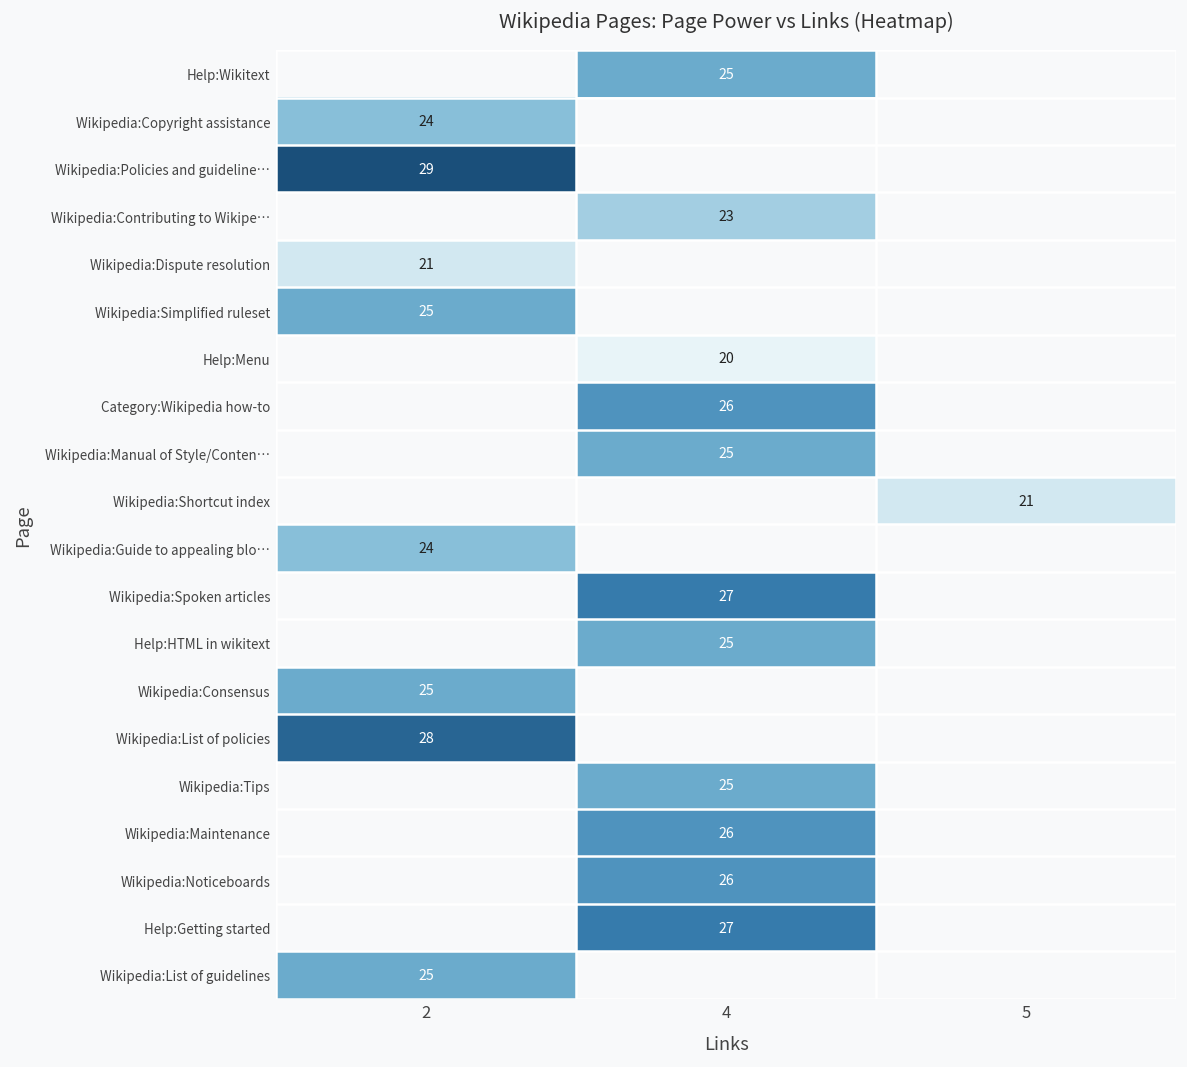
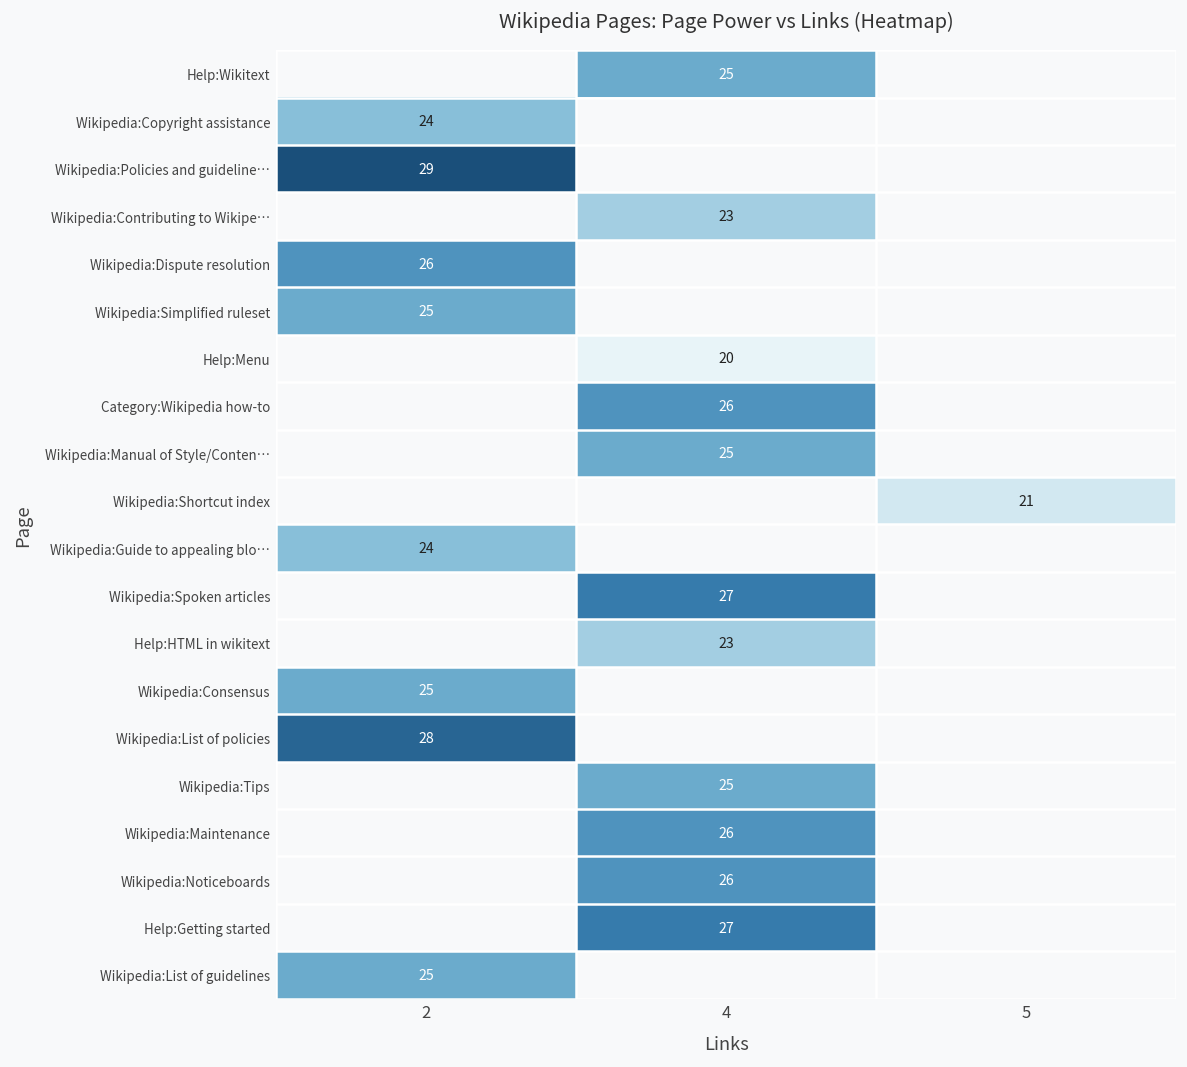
  {
    "Help:Wikitext": {
      "4": 25
    },
    "Wikipedia:Copyright assistance": {
      "2": 24
    },
    "Wikipedia:Policies and guideline…": {
      "2": 29
    },
    "Wikipedia:Contributing to Wikipe…": {
      "4": 23
    },
    "Wikipedia:Dispute resolution": {
-     "2": 21
+     "2": 26
    },
    "Wikipedia:Simplified ruleset": {
      "2": 25
    },
    "Help:Menu": {
      "4": 20
    },
    "Category:Wikipedia how-to": {
      "4": 26
    },
    "Wikipedia:Manual of Style/Conten…": {
      "4": 25
    },
    "Wikipedia:Shortcut index": {
      "5": 21
    },
    "Wikipedia:Guide to appealing blo…": {
      "2": 24
    },
    "Wikipedia:Spoken articles": {
      "4": 27
    },
    "Help:HTML in wikitext": {
-     "4": 25
+     "4": 23
    },
    "Wikipedia:Consensus": {
      "2": 25
    },
    "Wikipedia:List of policies": {
      "2": 28
    },
    "Wikipedia:Tips": {
      "4": 25
    },
    "Wikipedia:Maintenance": {
      "4": 26
    },
    "Wikipedia:Noticeboards": {
      "4": 26
    },
    "Help:Getting started": {
      "4": 27
    },
    "Wikipedia:List of guidelines": {
      "2": 25
    }
  }
